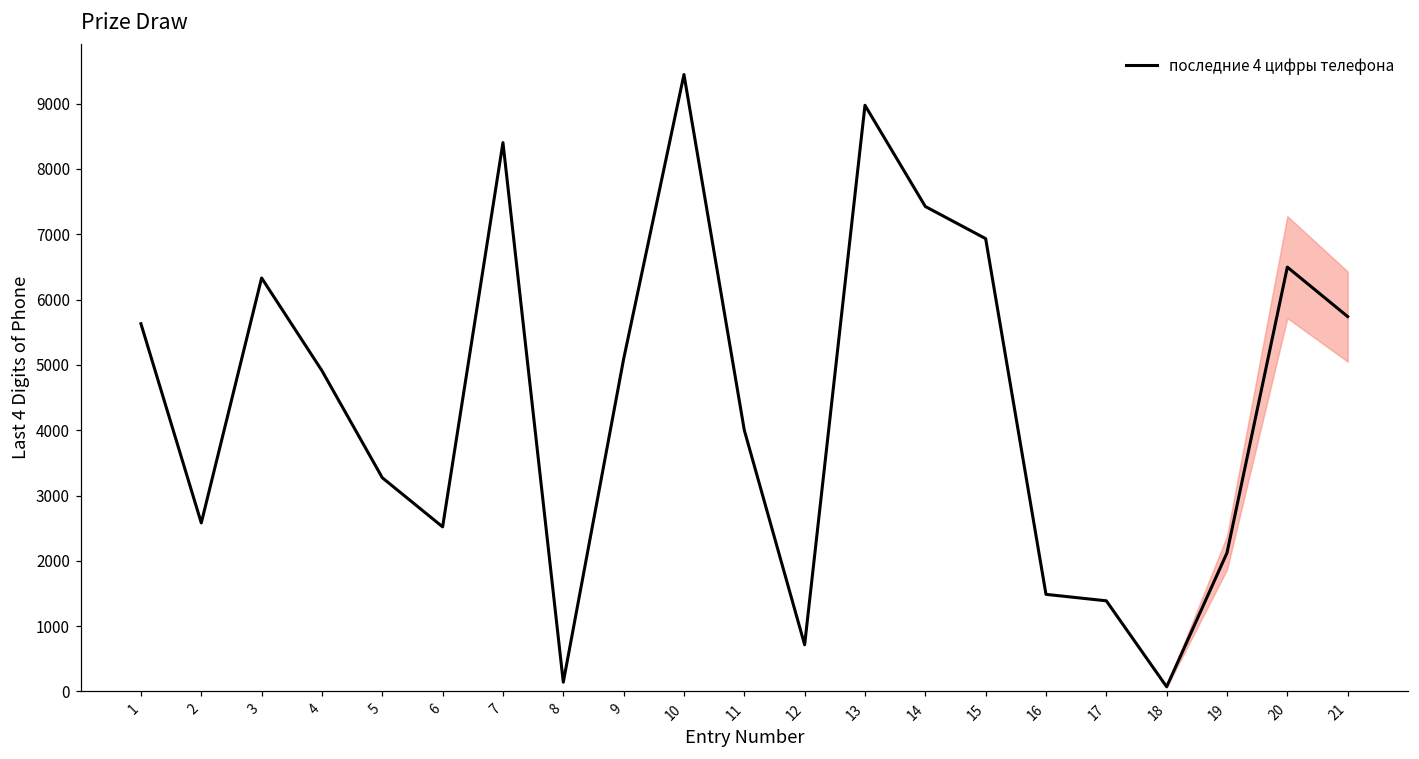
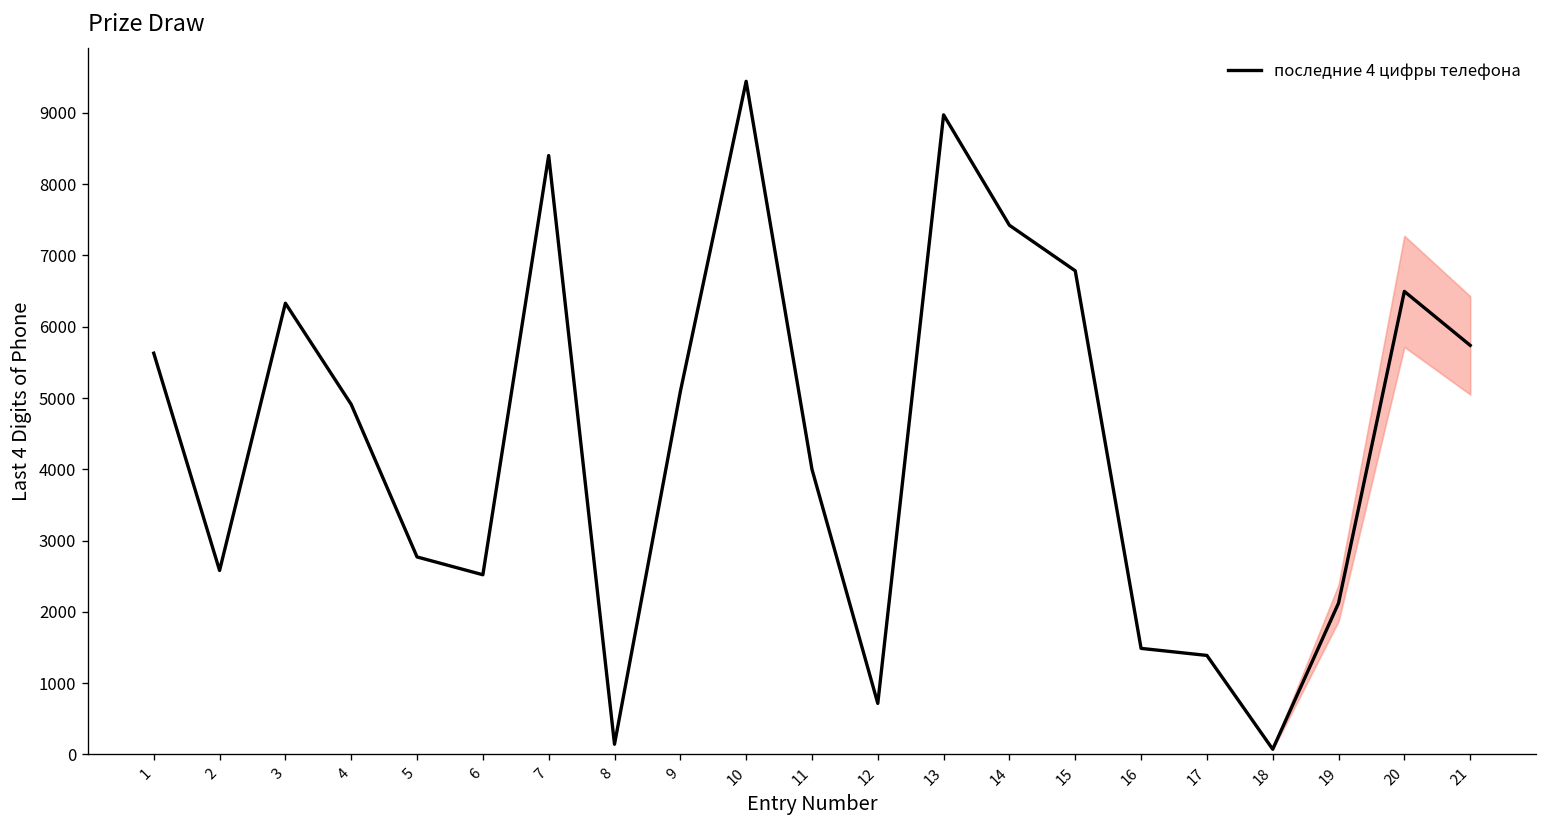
  {
    "последние 4 цифры телефона": {
      "1": 5600,
      "2": 2600,
      "3": 6300,
      "4": 4900,
-     "5": 3300,
+     "5": 2800,
      "6": 2500,
      "7": 8400,
      "8": 100,
      "9": 5100,
      "10": 9400,
      "11": 4000,
      "12": 700,
      "13": 9000,
      "14": 7400,
-     "15": 6900,
+     "15": 6800,
      "16": 1500,
      "17": 1400,
      "19": 2100,
      "20": 6500,
      "21": 5700
    }
  }
